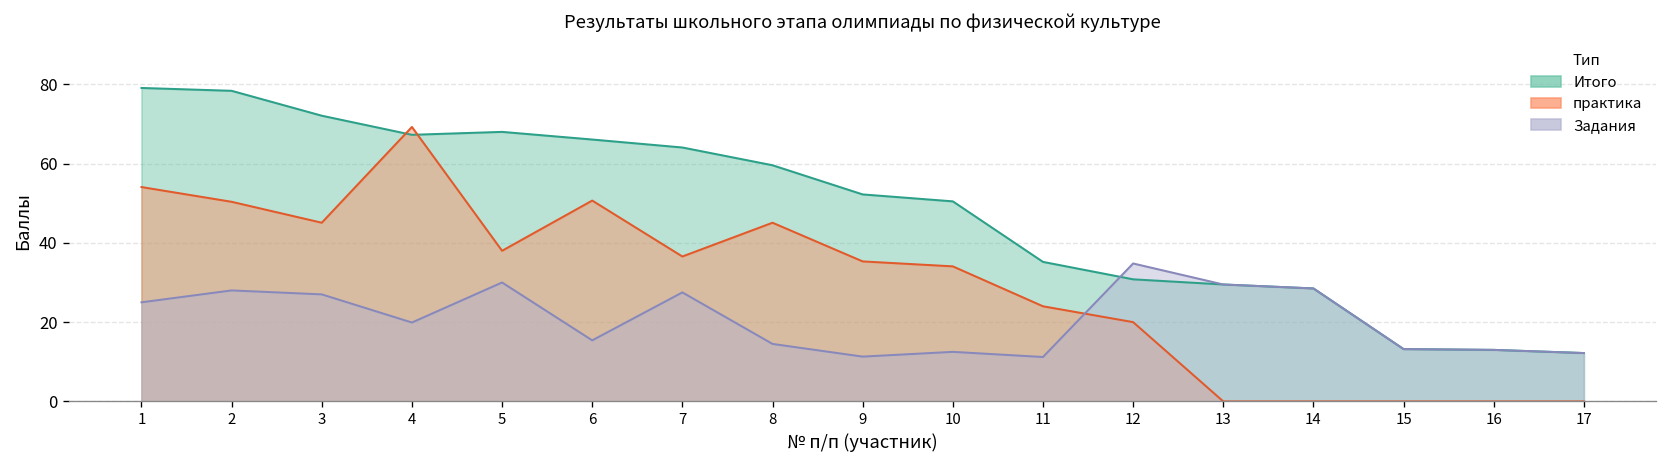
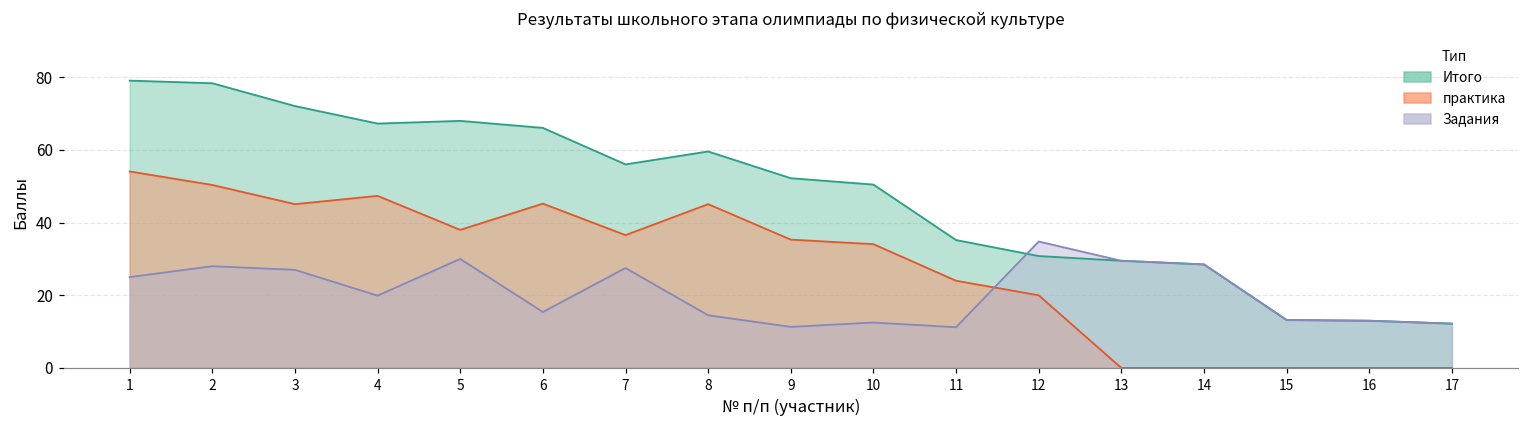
  {
    "Итого": {
      "1": 79,
      "2": 78,
      "3": 72,
      "4": 67,
      "5": 68,
      "6": 66,
-     "7": 64,
+     "7": 56,
      "8": 60,
      "9": 52,
      "10": 50,
      "11": 35,
      "12": 31
    },
    "практика": {
      "1": 54,
      "2": 50,
      "3": 45,
-     "4": 69,
+     "4": 47,
      "5": 38,
-     "6": 51,
+     "6": 45,
      "7": 37,
      "8": 45,
      "9": 35,
      "10": 34,
      "11": 24,
      "12": 20,
      "13": 0,
      "14": 0,
      "15": 0,
      "16": 0,
      "17": 0
    },
    "Задания": {
      "1": 25,
      "2": 28,
      "3": 27,
      "4": 20,
      "5": 30,
      "6": 15,
      "7": 28,
      "8": 15,
      "9": 11,
      "10": 13,
      "11": 11,
      "12": 35
    }
  }
